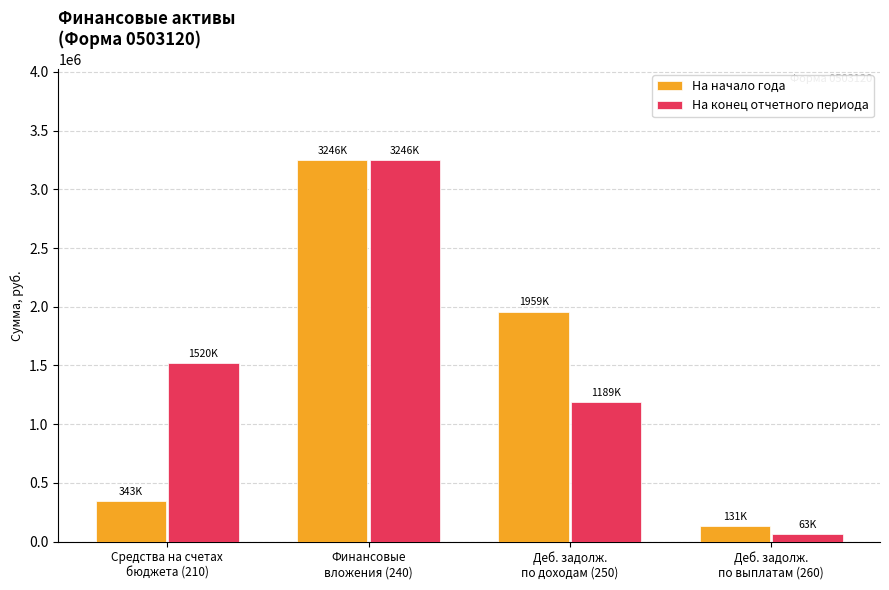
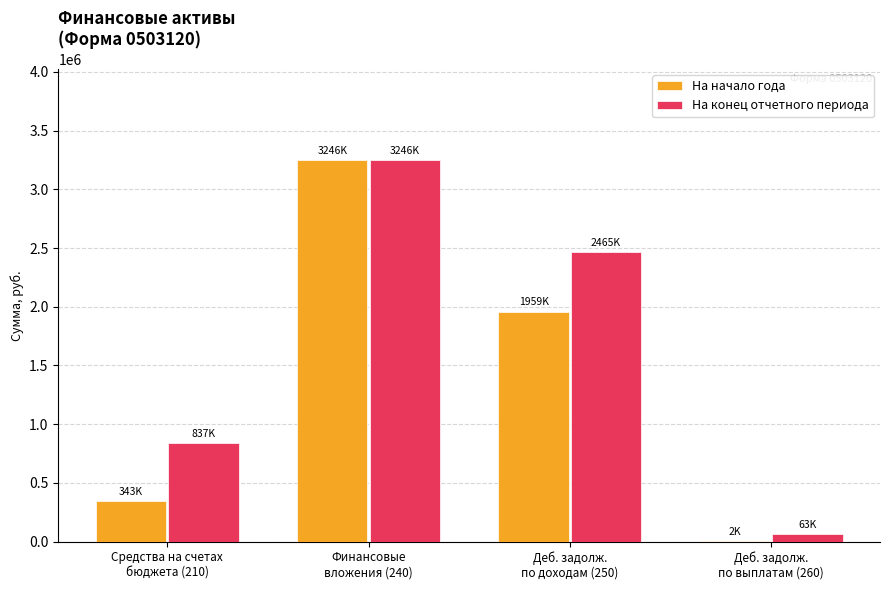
  {
    "На начало года": {
      "Средства на счетах бюджета (210)": "343K",
      "Финансовые вложения (240)": "3246K",
      "Деб. задолж. по доходам (250)": "1959K",
-     "Деб. задолж. по выплатам (260)": "131K"
+     "Деб. задолж. по выплатам (260)": "2K"
    },
    "На конец отчетного периода": {
-     "Средства на счетах бюджета (210)": "1520K",
+     "Средства на счетах бюджета (210)": "837K",
      "Финансовые вложения (240)": "3246K",
-     "Деб. задолж. по доходам (250)": "1189K",
+     "Деб. задолж. по доходам (250)": "2465K",
      "Деб. задолж. по выплатам (260)": "63K"
    }
  }
